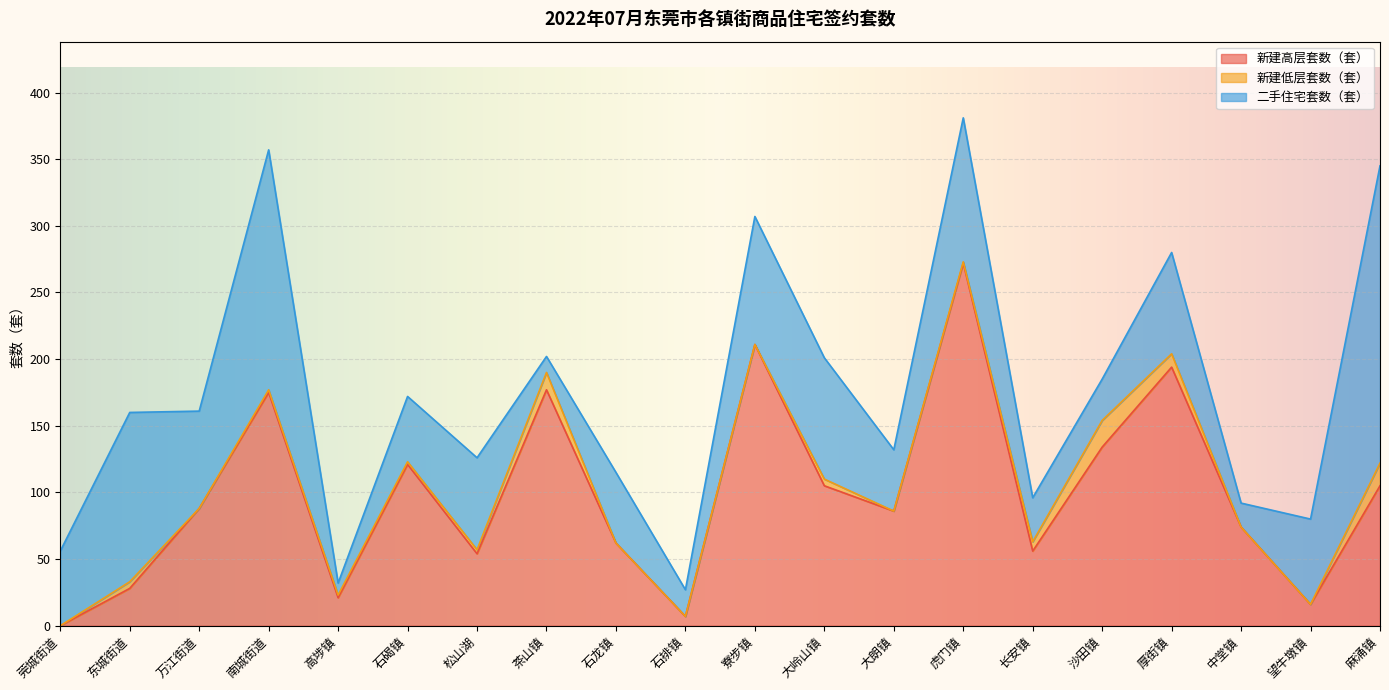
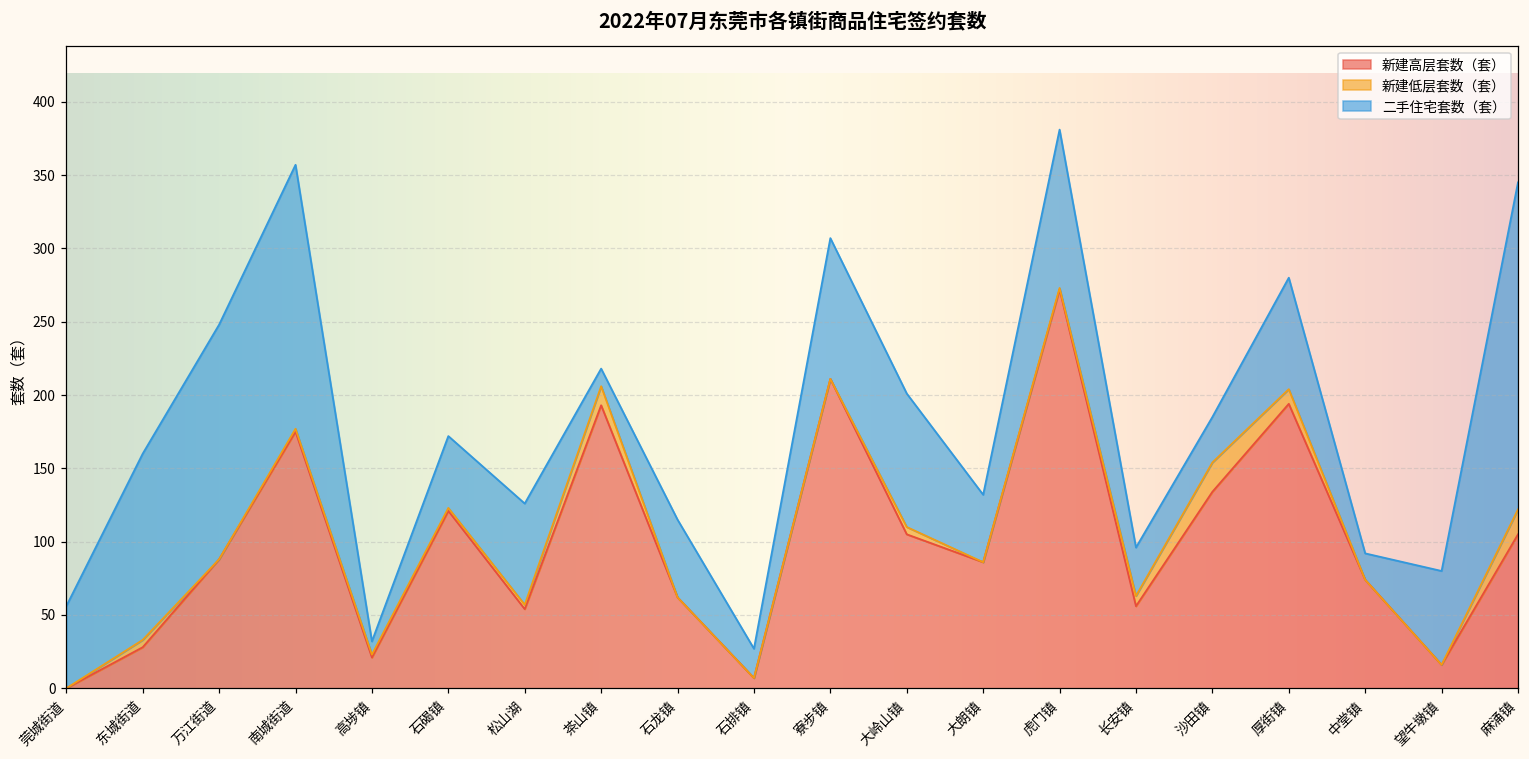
  {
    "新建高层套数（套）": {
      "东城街道": 28,
      "南城街道": 175,
      "高埗镇": 21,
      "石碣镇": 121,
      "松山湖": 54,
-     "茶山镇": 177,
+     "茶山镇": 193,
      "大岭山镇": 105,
      "长安镇": 56,
      "沙田镇": 134,
      "厚街镇": 194,
      "麻涌镇": 105
    },
    "新建低层套数（套）": {
      "东城街道": 5,
      "南城街道": 2,
      "高埗镇": 2,
      "石碣镇": 2,
      "松山湖": 3,
      "茶山镇": 13,
      "大岭山镇": 5,
      "长安镇": 7,
      "沙田镇": 20,
      "厚街镇": 10,
      "麻涌镇": 17
    },
    "二手住宅套数（套）": {
      "莞城街道": 56,
      "东城街道": 127,
-     "万江街道": 73,
+     "万江街道": 160,
      "南城街道": 180,
      "高埗镇": 9,
      "石碣镇": 49,
      "松山湖": 69,
      "茶山镇": 12,
      "石龙镇": 53,
      "石排镇": 20,
      "寮步镇": 96,
      "大岭山镇": 91,
      "大朗镇": 46,
      "虎门镇": 108,
      "长安镇": 33,
      "沙田镇": 31,
      "厚街镇": 76,
      "中堂镇": 18,
      "望牛墩镇": 64,
      "麻涌镇": 223
    }
  }
